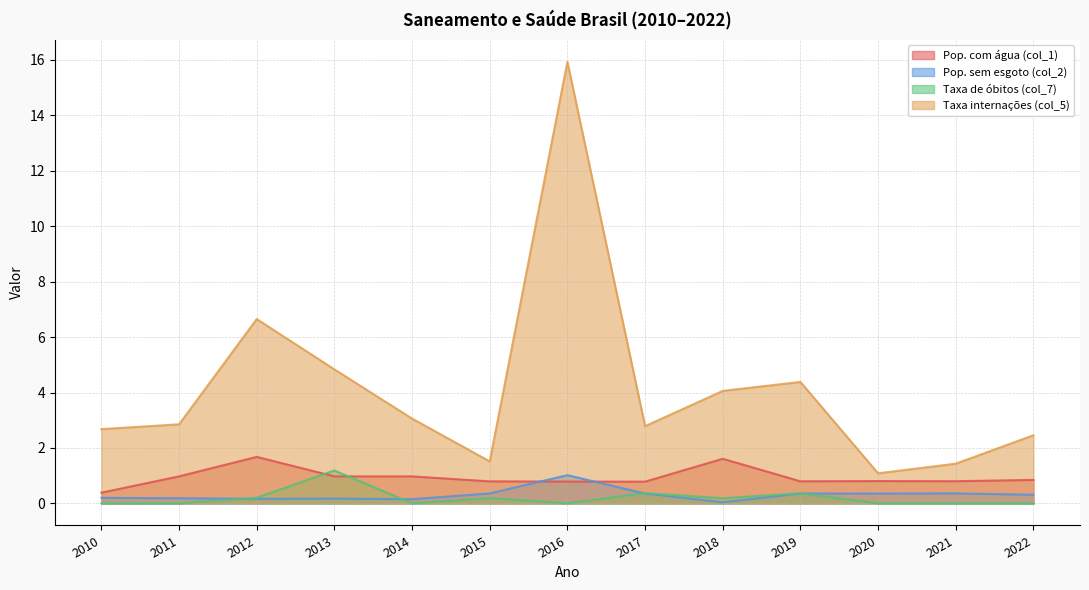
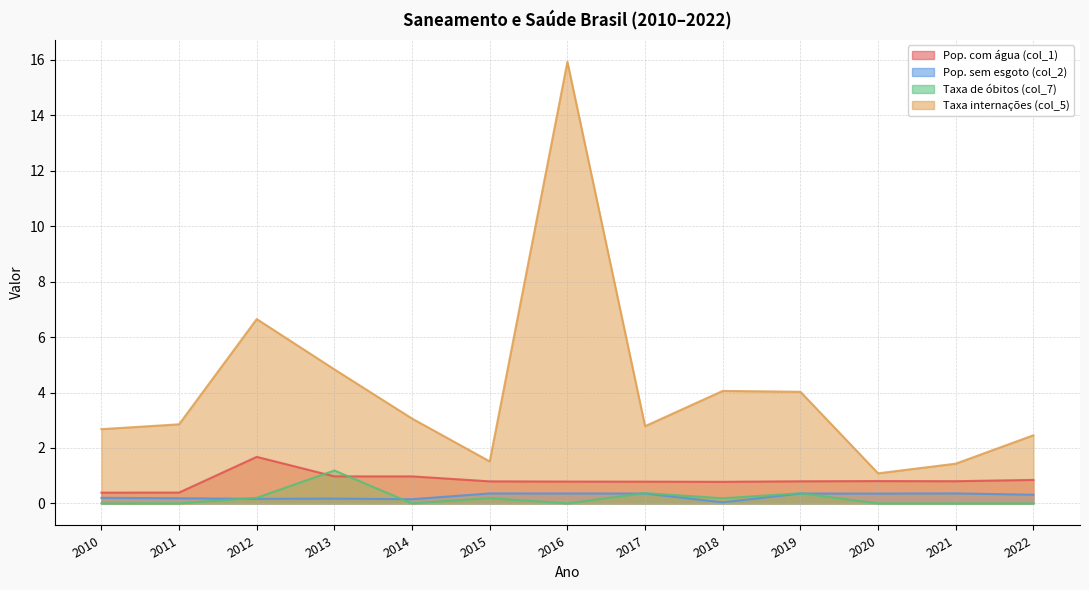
  {
    "Pop. com água (col_1)": {
      "2010": 0.4,
-     "2011": 1.0,
+     "2011": 0.4,
      "2012": 1.7,
      "2013": 1.0,
      "2014": 1.0,
      "2015": 0.8,
      "2016": 0.8,
      "2017": 0.8,
-     "2018": 1.6,
+     "2018": 0.8,
      "2019": 0.8,
      "2020": 0.8,
      "2021": 0.8,
      "2022": 0.8
    },
    "Pop. sem esgoto (col_2)": {
      "2010": 0.2,
      "2011": 0.2,
      "2013": 0.2,
      "2014": 0.2,
      "2015": 0.4,
-     "2016": 1.0,
+     "2016": 0.4,
      "2018": 0.0,
      "2020": 0.4,
      "2021": 0.4,
      "2022": 0.3
    },
    "Taxa de óbitos (col_7)": {
      "2010": 0.0,
      "2011": 0.0,
      "2013": 1.2,
      "2014": 0.0,
      "2015": 0.2,
      "2016": 0.0,
      "2018": 0.2,
      "2020": 0.0,
      "2021": 0.0,
      "2022": 0.0
    },
    "Taxa internações (col_5)": {
      "2010": 2.7,
      "2011": 2.9,
      "2012": 6.7,
      "2013": 4.8,
      "2014": 3.1,
      "2015": 1.5,
      "2016": 15.9,
      "2017": 2.8,
      "2018": 4.1,
-     "2019": 4.4,
+     "2019": 4.0,
      "2020": 1.1,
      "2021": 1.4,
      "2022": 2.5
    }
  }
